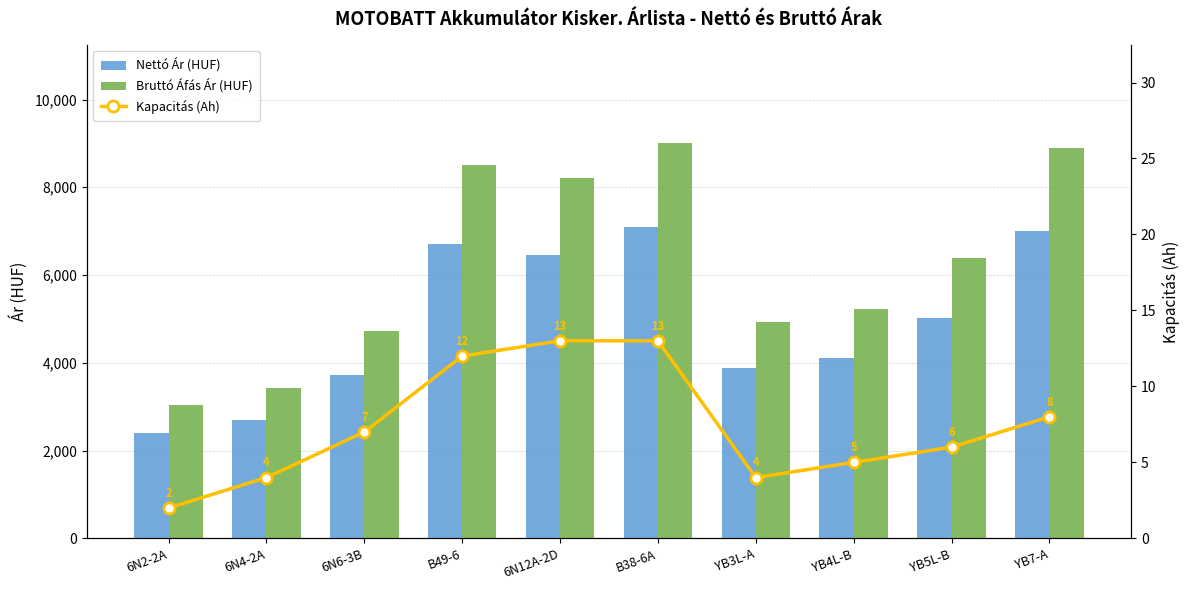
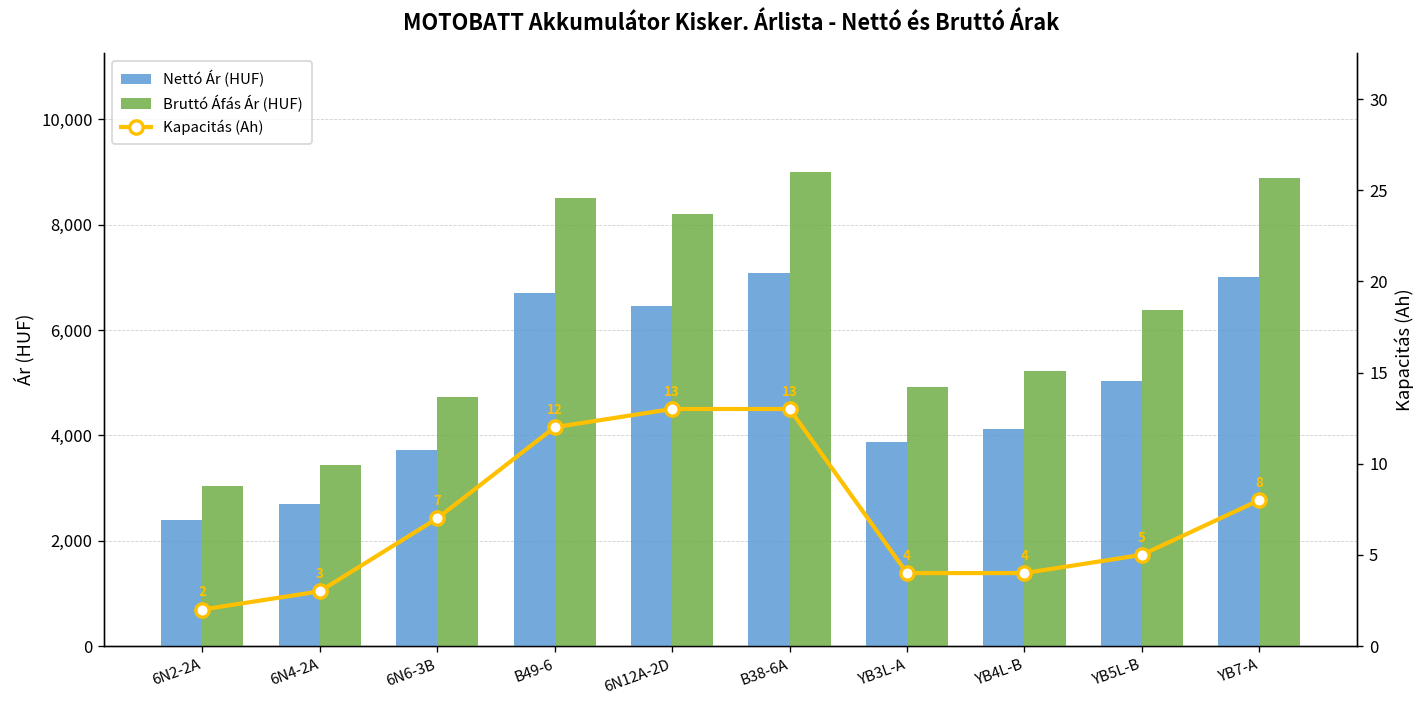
  {
    "Kapacitás (Ah)": {
      "6N2-2A": 2,
-     "6N4-2A": 4,
+     "6N4-2A": 3,
      "6N6-3B": 7,
      "B49-6": 12,
      "6N12A-2D": 13,
      "B38-6A": 13,
      "YB3L-A": 4,
-     "YB4L-B": 5,
-     "YB5L-B": 6,
+     "YB4L-B": 4,
+     "YB5L-B": 5,
      "YB7-A": 8
    }
  }
